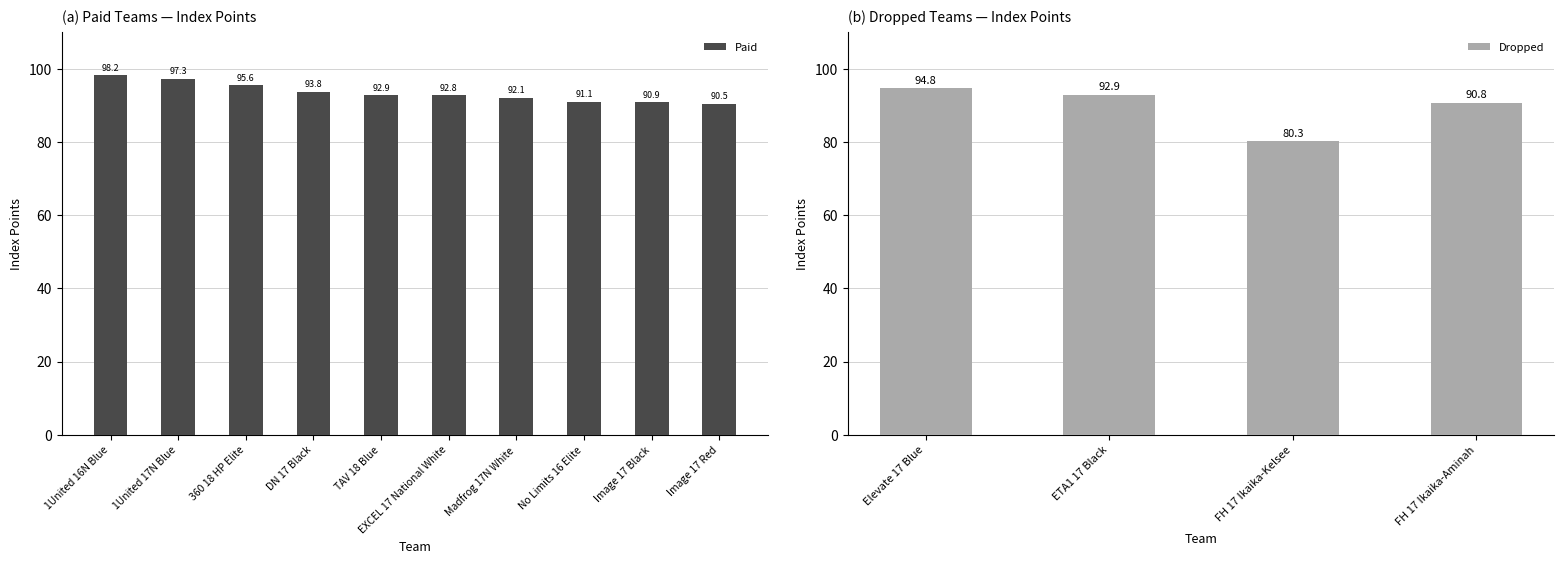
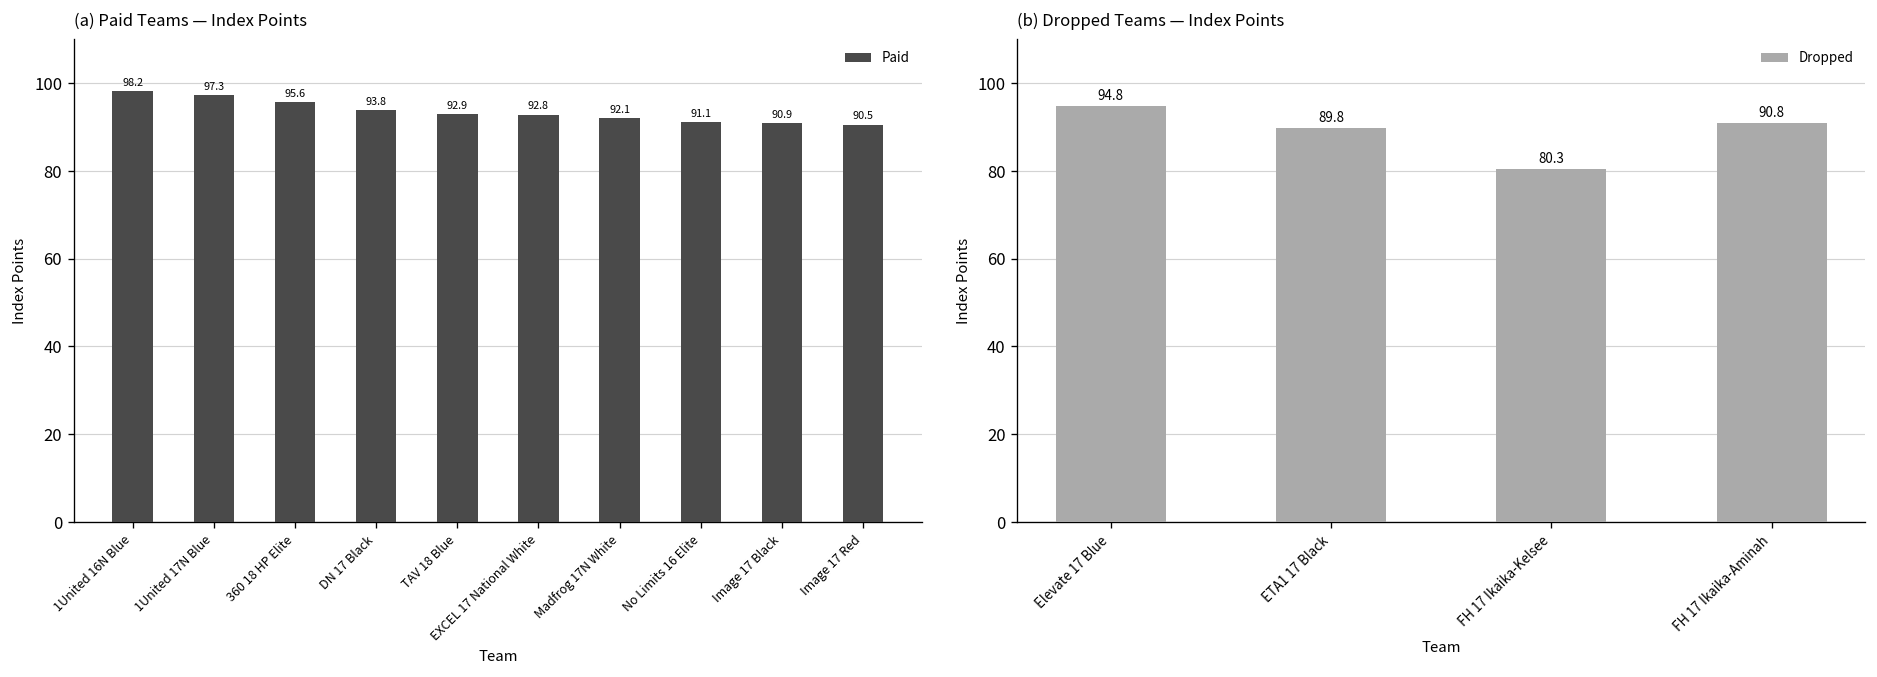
  {
    "(a) Paid Teams — Index Points": {
      "1United 16N Blue": 98.2,
      "1United 17N Blue": 97.3,
      "360 18 HP Elite": 95.6,
      "DN 17 Black": 93.8,
      "TAV 18 Blue": 92.9,
      "EXCEL 17 National White": 92.8,
      "Madfrog 17N White": 92.1,
      "No Limits 16 Elite": 91.1,
      "Image 17 Black": 90.9,
      "Image 17 Red": 90.5
    },
    "(b) Dropped Teams — Index Points": {
      "Elevate 17 Blue": 94.8,
-     "ETA1 17 Black": 92.9,
+     "ETA1 17 Black": 89.8,
      "FH 17 Ikaika-Kelsee": 80.3,
      "FH 17 Ikaika-Aminah": 90.8
    }
  }
